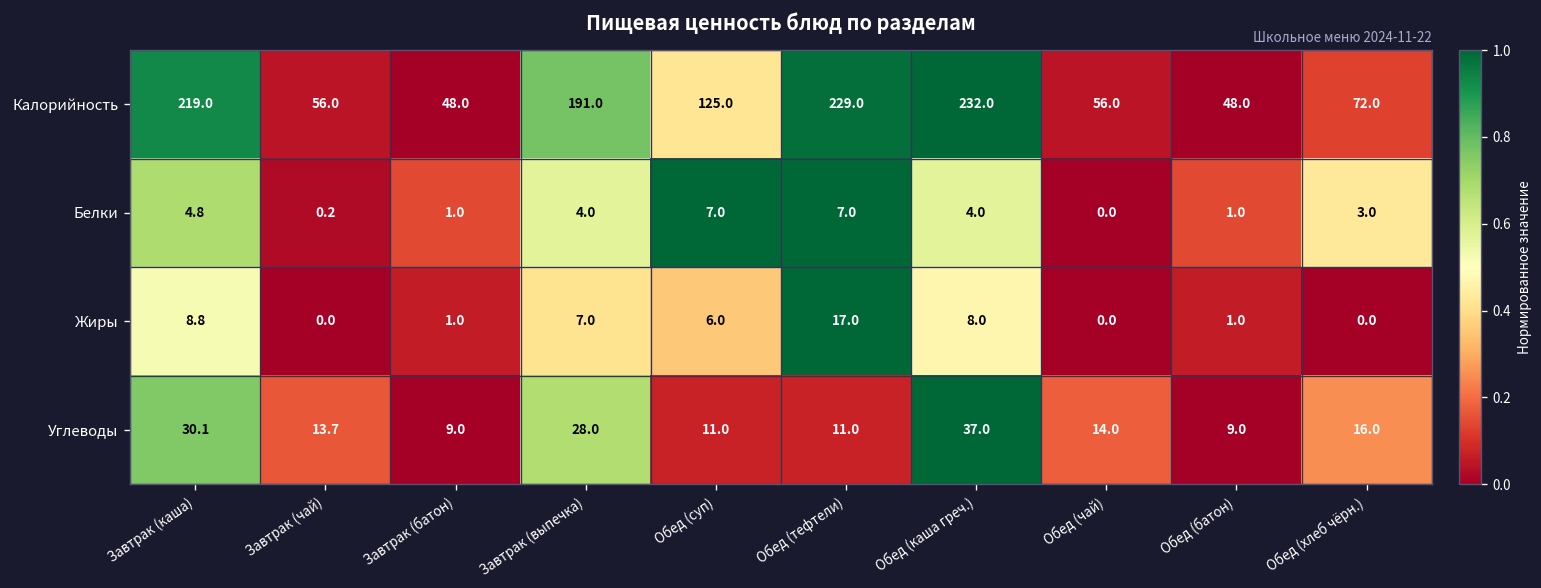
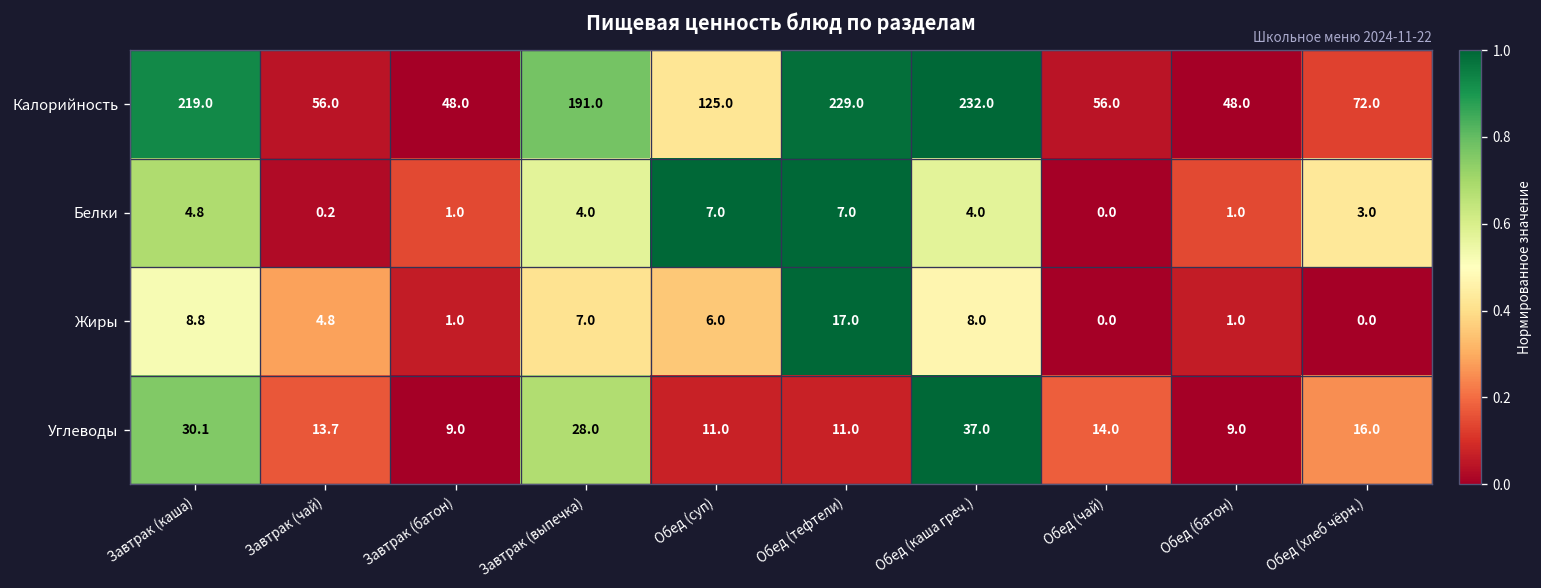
  {
    "Калорийность": {
      "Завтрак (каша)": 219.0,
      "Завтрак (чай)": 56.0,
      "Завтрак (батон)": 48.0,
      "Завтрак (выпечка)": 191.0,
      "Обед (суп)": 125.0,
      "Обед (тефтели)": 229.0,
      "Обед (каша греч.)": 232.0,
      "Обед (чай)": 56.0,
      "Обед (батон)": 48.0,
      "Обед (хлеб чёрн.)": 72.0
    },
    "Белки": {
      "Завтрак (каша)": 4.8,
      "Завтрак (чай)": 0.2,
      "Завтрак (батон)": 1.0,
      "Завтрак (выпечка)": 4.0,
      "Обед (суп)": 7.0,
      "Обед (тефтели)": 7.0,
      "Обед (каша греч.)": 4.0,
      "Обед (чай)": 0.0,
      "Обед (батон)": 1.0,
      "Обед (хлеб чёрн.)": 3.0
    },
    "Жиры": {
      "Завтрак (каша)": 8.8,
-     "Завтрак (чай)": 0.0,
+     "Завтрак (чай)": 4.8,
      "Завтрак (батон)": 1.0,
      "Завтрак (выпечка)": 7.0,
      "Обед (суп)": 6.0,
      "Обед (тефтели)": 17.0,
      "Обед (каша греч.)": 8.0,
      "Обед (чай)": 0.0,
      "Обед (батон)": 1.0,
      "Обед (хлеб чёрн.)": 0.0
    },
    "Углеводы": {
      "Завтрак (каша)": 30.1,
      "Завтрак (чай)": 13.7,
      "Завтрак (батон)": 9.0,
      "Завтрак (выпечка)": 28.0,
      "Обед (суп)": 11.0,
      "Обед (тефтели)": 11.0,
      "Обед (каша греч.)": 37.0,
      "Обед (чай)": 14.0,
      "Обед (батон)": 9.0,
      "Обед (хлеб чёрн.)": 16.0
    }
  }
